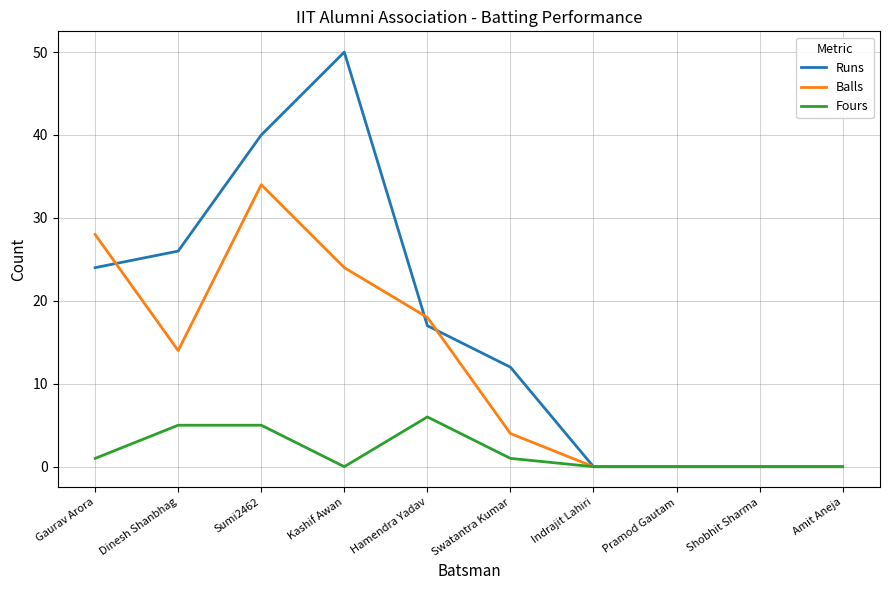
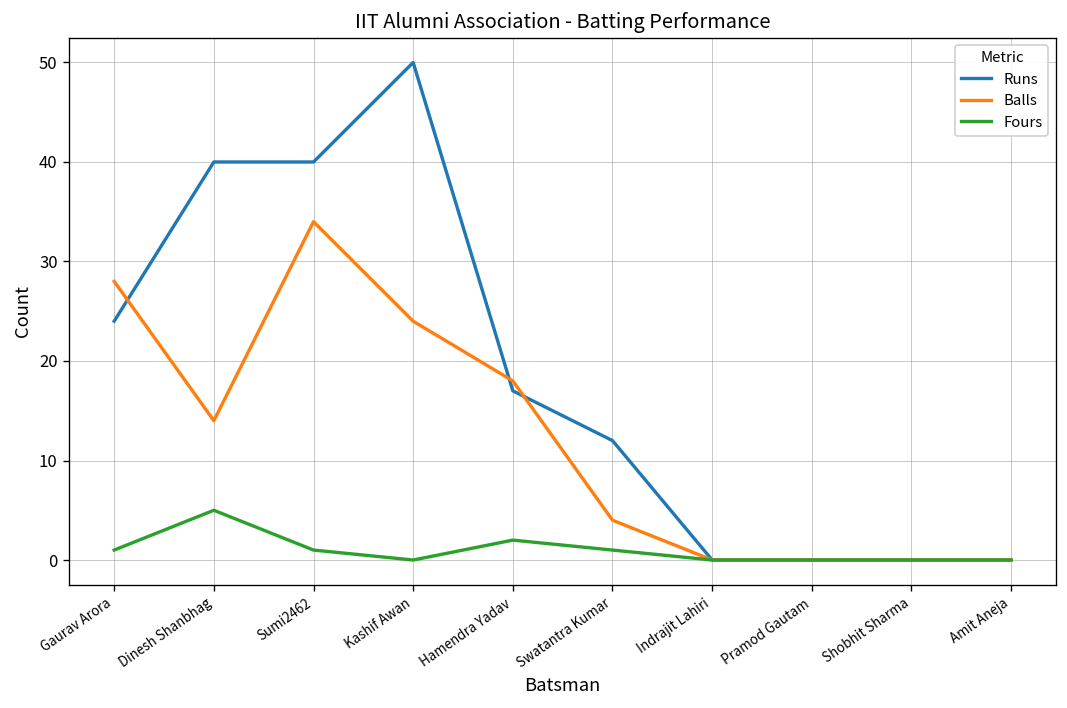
  {
    "Runs": {
      "Gaurav Arora": 24,
-     "Dinesh Shanbhag": 26,
+     "Dinesh Shanbhag": 40,
      "Sumi2462": 40,
      "Kashif Awan": 50,
      "Hamendra Yadav": 17,
      "Swatantra Kumar": 12
    },
    "Balls": {
      "Gaurav Arora": 28,
      "Dinesh Shanbhag": 14,
      "Sumi2462": 34,
      "Kashif Awan": 24,
      "Hamendra Yadav": 18,
      "Swatantra Kumar": 4
    },
    "Fours": {
      "Gaurav Arora": 1,
      "Dinesh Shanbhag": 5,
-     "Sumi2462": 5,
+     "Sumi2462": 1,
      "Kashif Awan": 0,
-     "Hamendra Yadav": 6,
+     "Hamendra Yadav": 2,
      "Swatantra Kumar": 1
    }
  }
